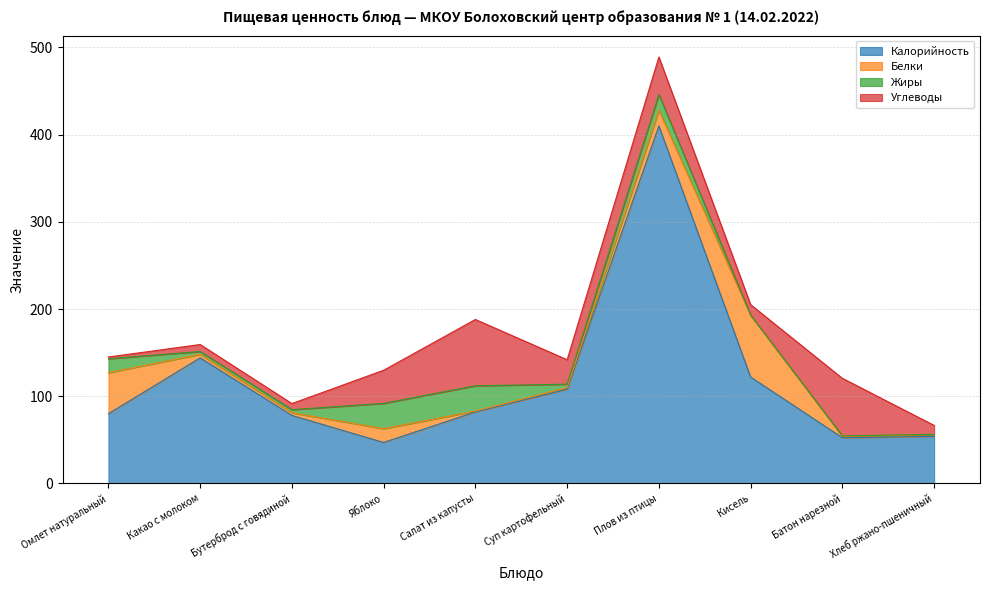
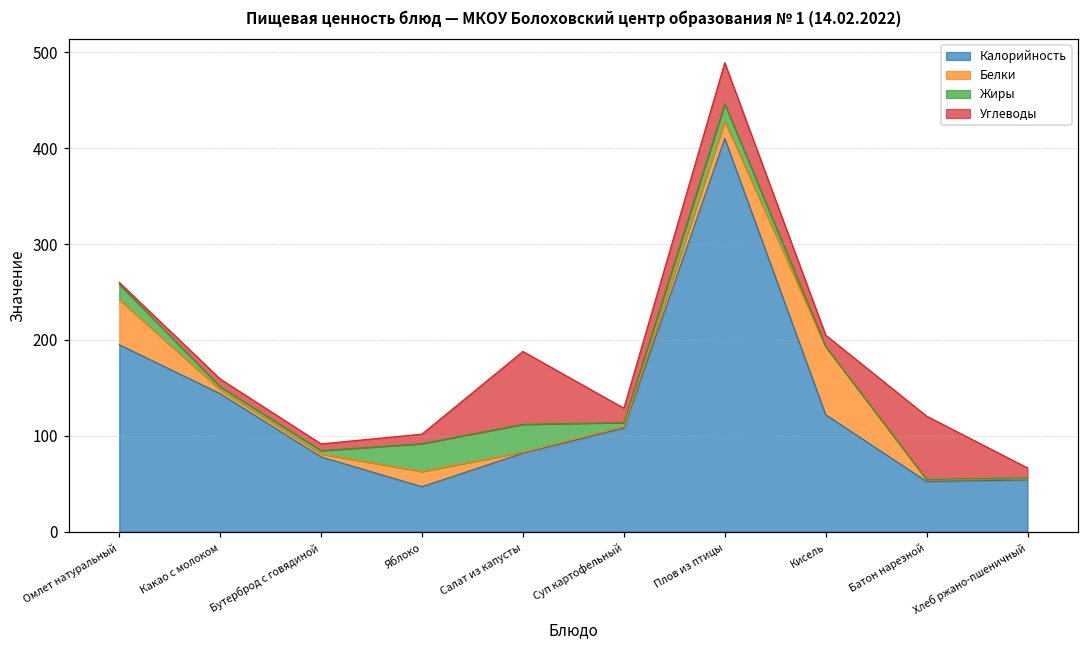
  {
    "Калорийность": {
-     "Омлет натуральный": 80,
+     "Омлет натуральный": 200,
      "Какао с молоком": 140,
      "Бутерброд с говядиной": 80,
      "Яблоко": 50,
      "Плов из птицы": 410,
      "Кисель": 120
    },
    "Белки": {
      "Омлет натуральный": 50,
      "Какао с молоком": 0,
      "Бутерброд с говядиной": 0,
      "Яблоко": 20,
      "Плов из птицы": 20
    },
    "Жиры": {
      "Какао с молоком": 0,
      "Бутерброд с говядиной": 0,
      "Яблоко": 30,
      "Салат из капусты": 30,
      "Суп картофельный": 0,
      "Плов из птицы": 20
    },
    "Углеводы": {
      "Какао с молоком": 10,
      "Бутерброд с говядиной": 10,
-     "Яблоко": 40,
+     "Яблоко": 10,
      "Салат из капусты": 80,
-     "Суп картофельный": 30,
+     "Суп картофельный": 20,
      "Плов из птицы": 40,
      "Кисель": 10,
      "Батон нарезной": 70,
      "Хлеб ржано-пшеничный": 10
    }
  }
